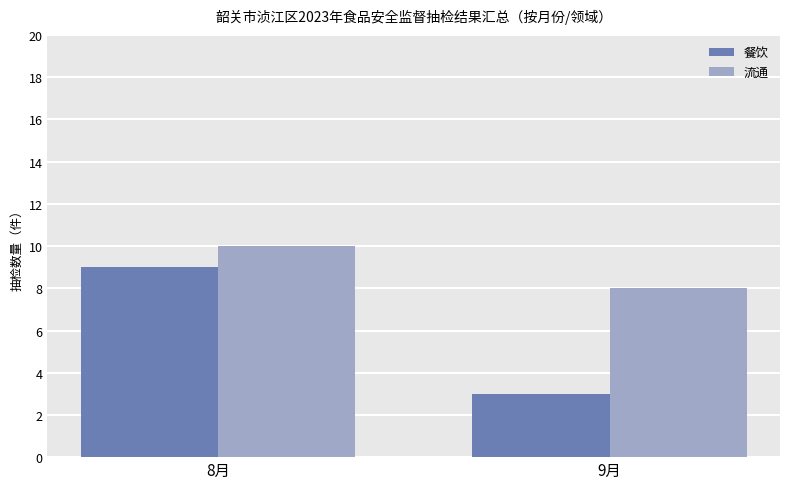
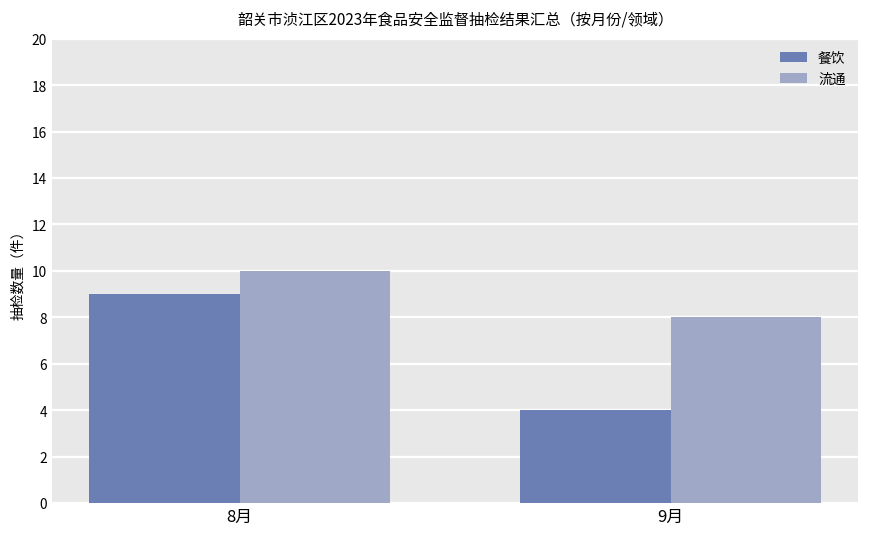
  {
    "餐饮": {
      "8月": 9,
-     "9月": 3
+     "9月": 4
    },
    "流通": {
      "8月": 10,
      "9月": 8
    }
  }
